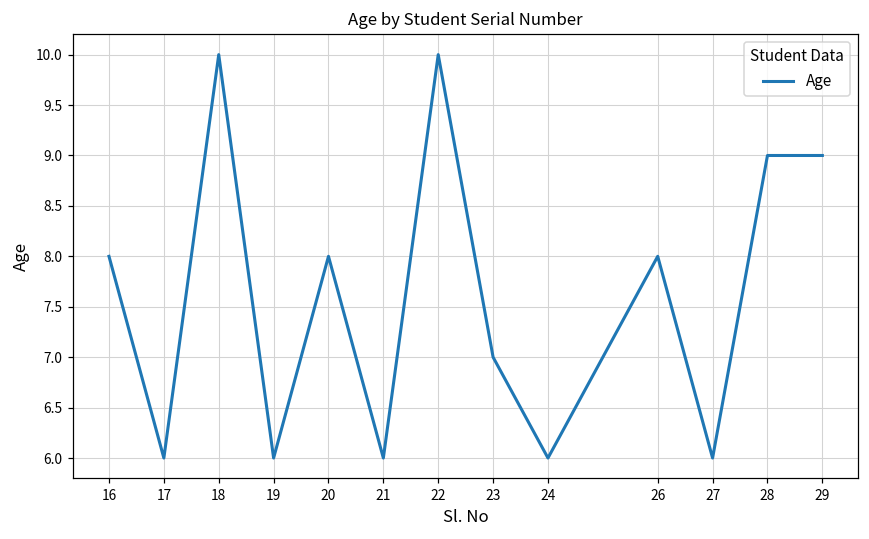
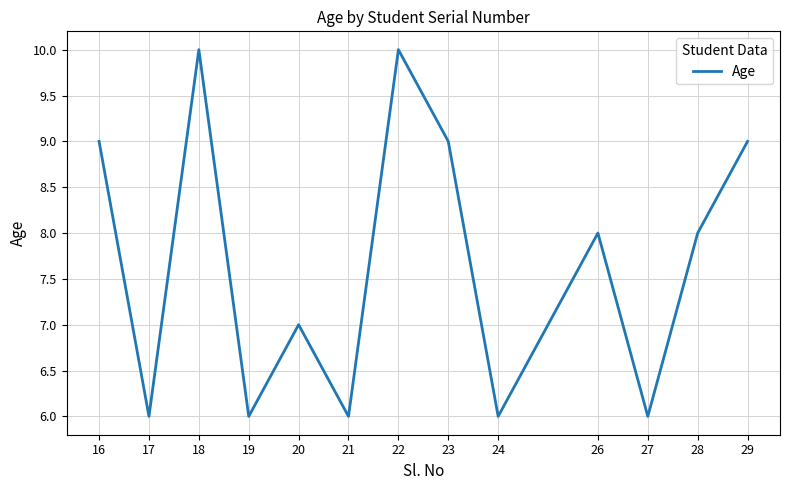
  {
-   "16": 8,
+   "16": 9,
    "17": 6,
    "18": 10,
    "19": 6,
-   "20": 8,
+   "20": 7,
    "21": 6,
    "22": 10,
-   "23": 7,
+   "23": 9,
    "24": 6,
    "26": 8,
    "27": 6,
-   "28": 9,
+   "28": 8,
    "29": 9
  }
